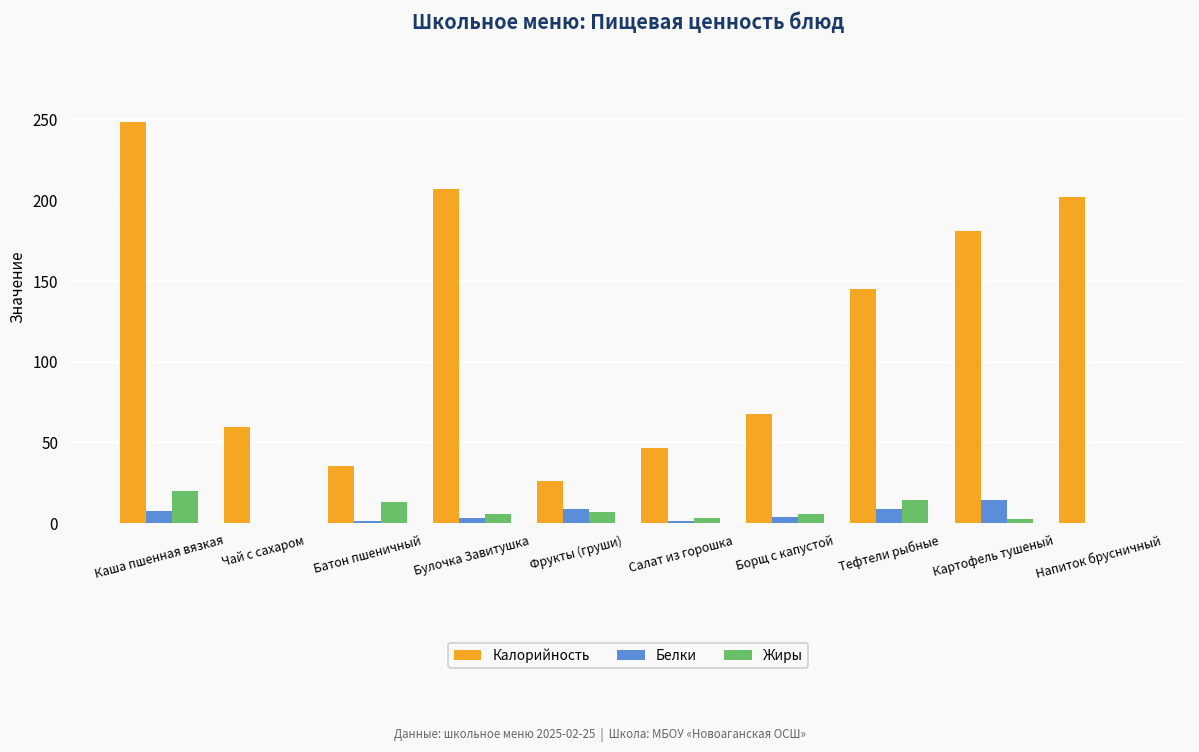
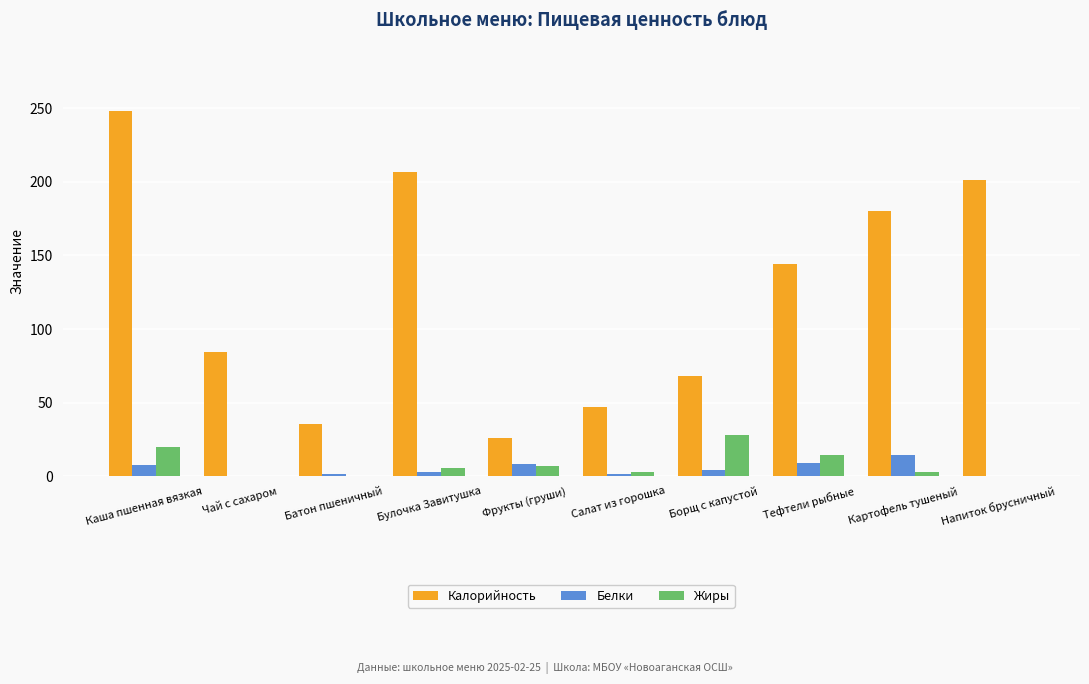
  {
    "Калорийность": {
      "Каша пшенная вязкая": 248,
-     "Чай с сахаром": 60,
+     "Чай с сахаром": 84,
      "Батон пшеничный": 36,
      "Булочка Завитушка": 207,
      "Фрукты (груши)": 26,
      "Салат из горошка": 47,
      "Борщ с капустой": 68,
      "Тефтели рыбные": 145,
      "Картофель тушеный": 181,
      "Напиток брусничный": 202
    },
    "Белки": {
      "Каша пшенная вязкая": 7,
      "Булочка Завитушка": 3,
      "Фрукты (груши)": 9,
      "Борщ с капустой": 4,
      "Тефтели рыбные": 9,
      "Картофель тушеный": 14
    },
    "Жиры": {
      "Каша пшенная вязкая": 20,
-     "Батон пшеничный": 13,
+     "Батон пшеничный": 0,
      "Булочка Завитушка": 6,
      "Фрукты (груши)": 7,
      "Салат из горошка": 3,
-     "Борщ с капустой": 6,
+     "Борщ с капустой": 28,
      "Тефтели рыбные": 15,
      "Картофель тушеный": 3
    }
  }
